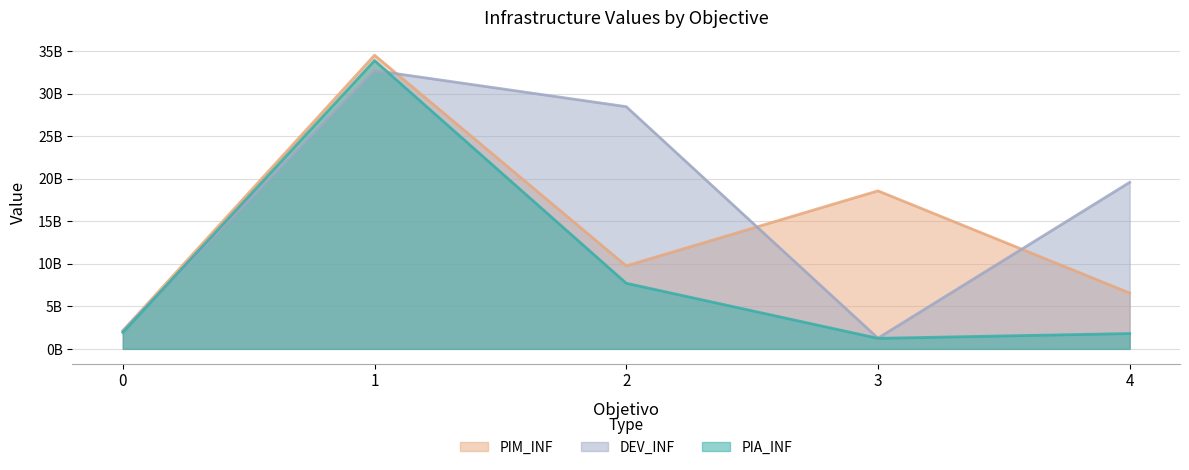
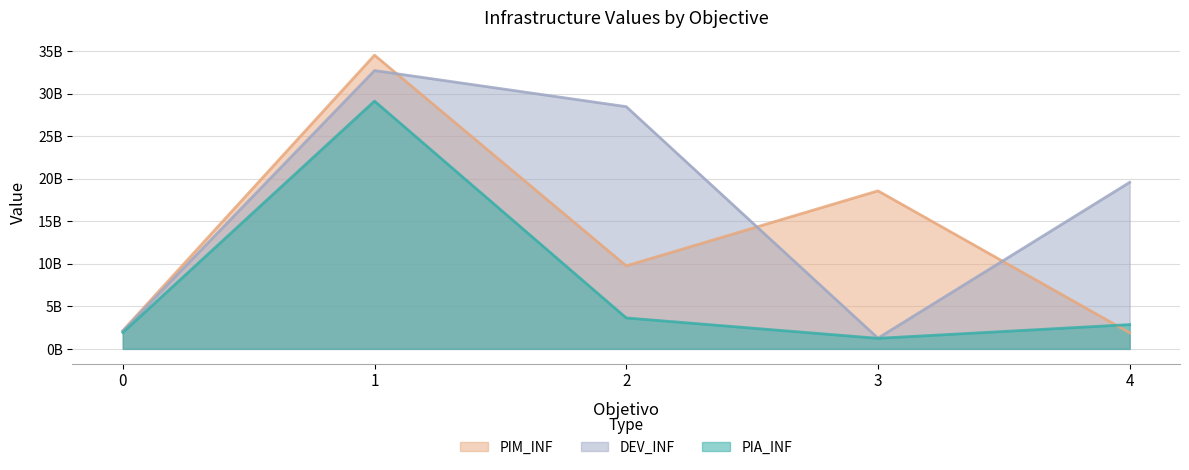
  {
    "PIM_INF": {
      "1": 35000000000,
      "2": 10000000000,
      "3": 19000000000,
-     "4": 7000000000
+     "4": 2000000000
    },
    "DEV_INF": {
      "1": 33000000000,
      "2": 28000000000,
      "4": 20000000000
    },
    "PIA_INF": {
-     "1": 34000000000,
-     "2": 8000000000,
-     "4": 2000000000
+     "1": 29000000000,
+     "2": 4000000000,
+     "4": 3000000000
    }
  }
